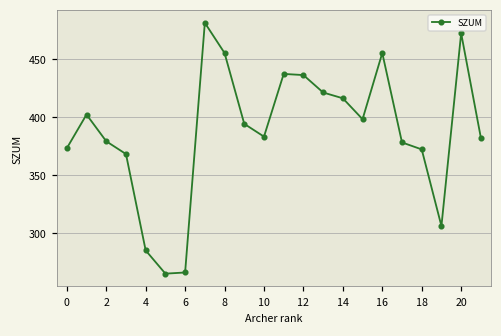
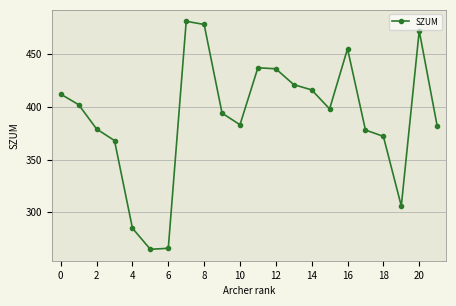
  {
-   "0": 373,
+   "0": 412,
    "2": 379,
    "4": 285,
    "6": 266,
-   "8": 455,
+   "8": 478,
    "10": 383,
    "12": 436,
    "14": 416,
    "16": 455,
    "18": 372,
    "20": 472
  }
